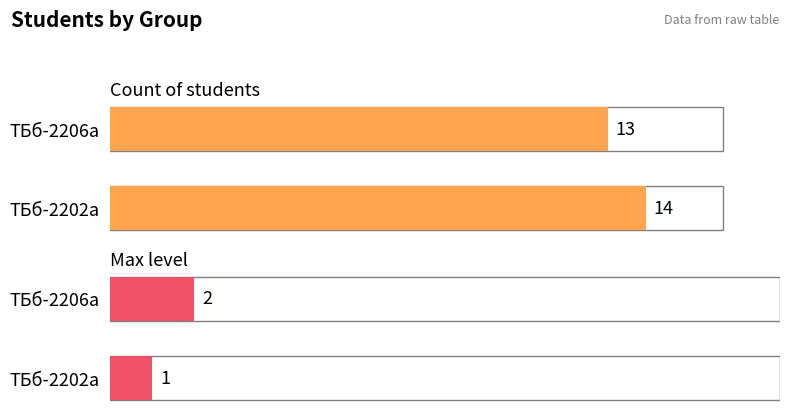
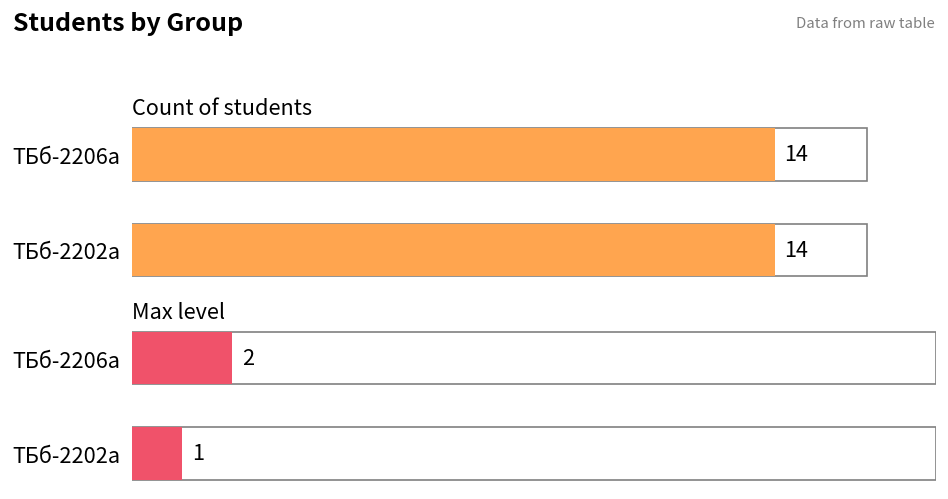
  {
    "Count of students": {
-     "ТБб-2206а": 13,
+     "ТБб-2206а": 14,
      "ТБб-2202а": 14
    },
    "Max level": {
      "ТБб-2206а": 2,
      "ТБб-2202а": 1
    }
  }
